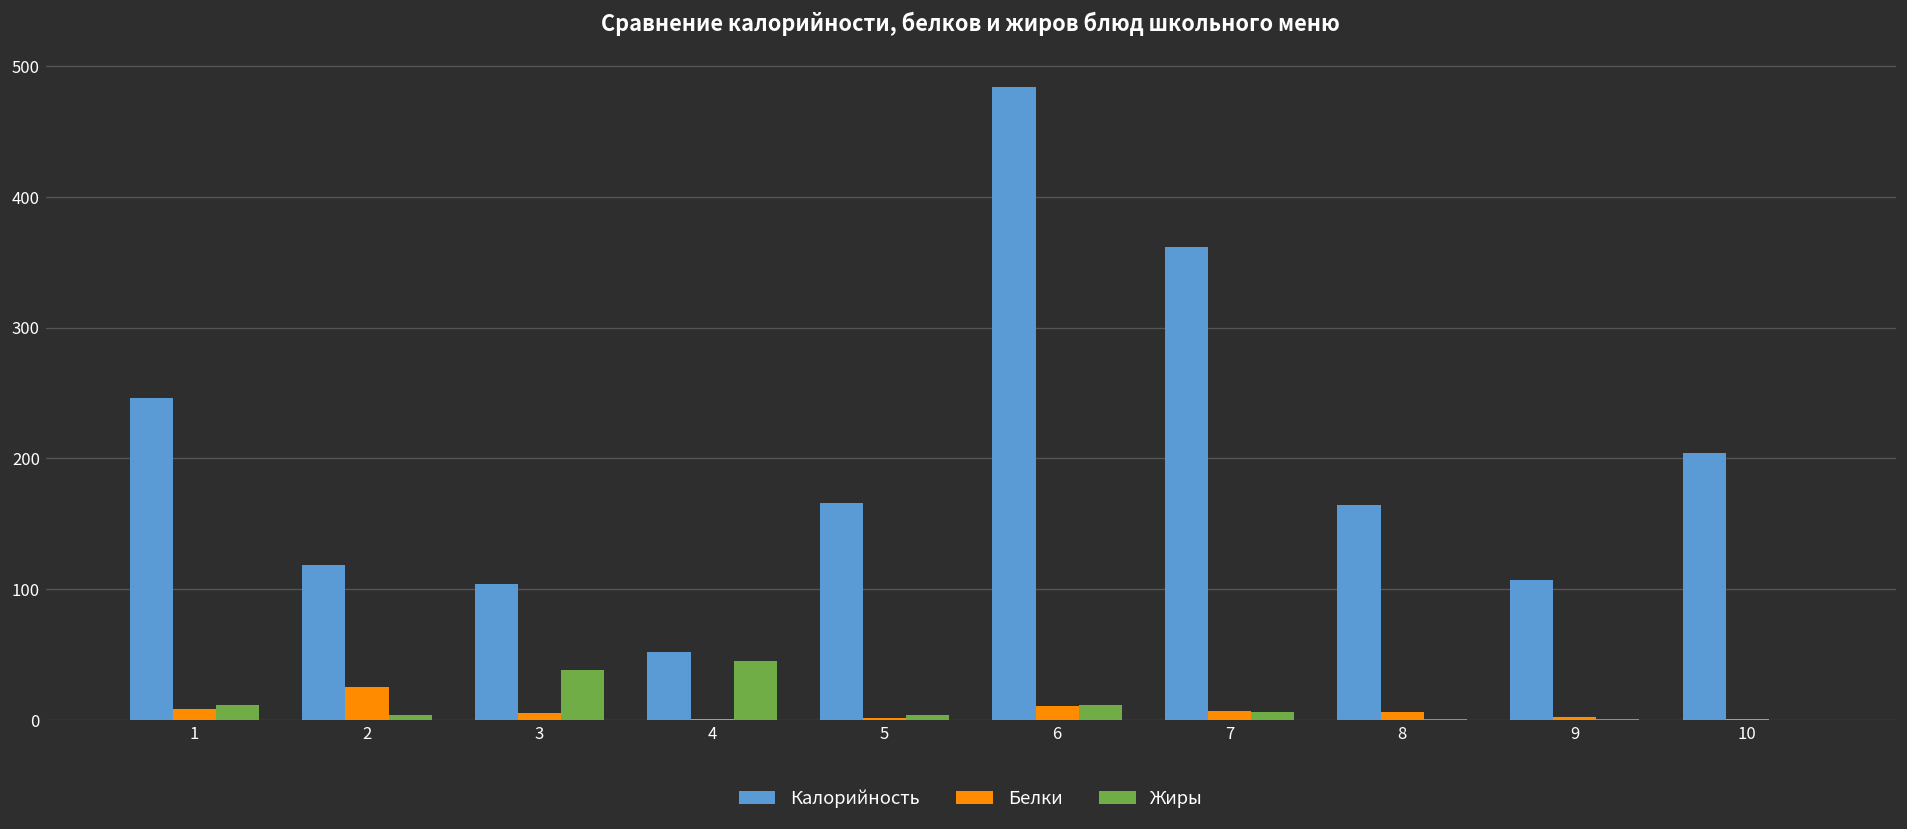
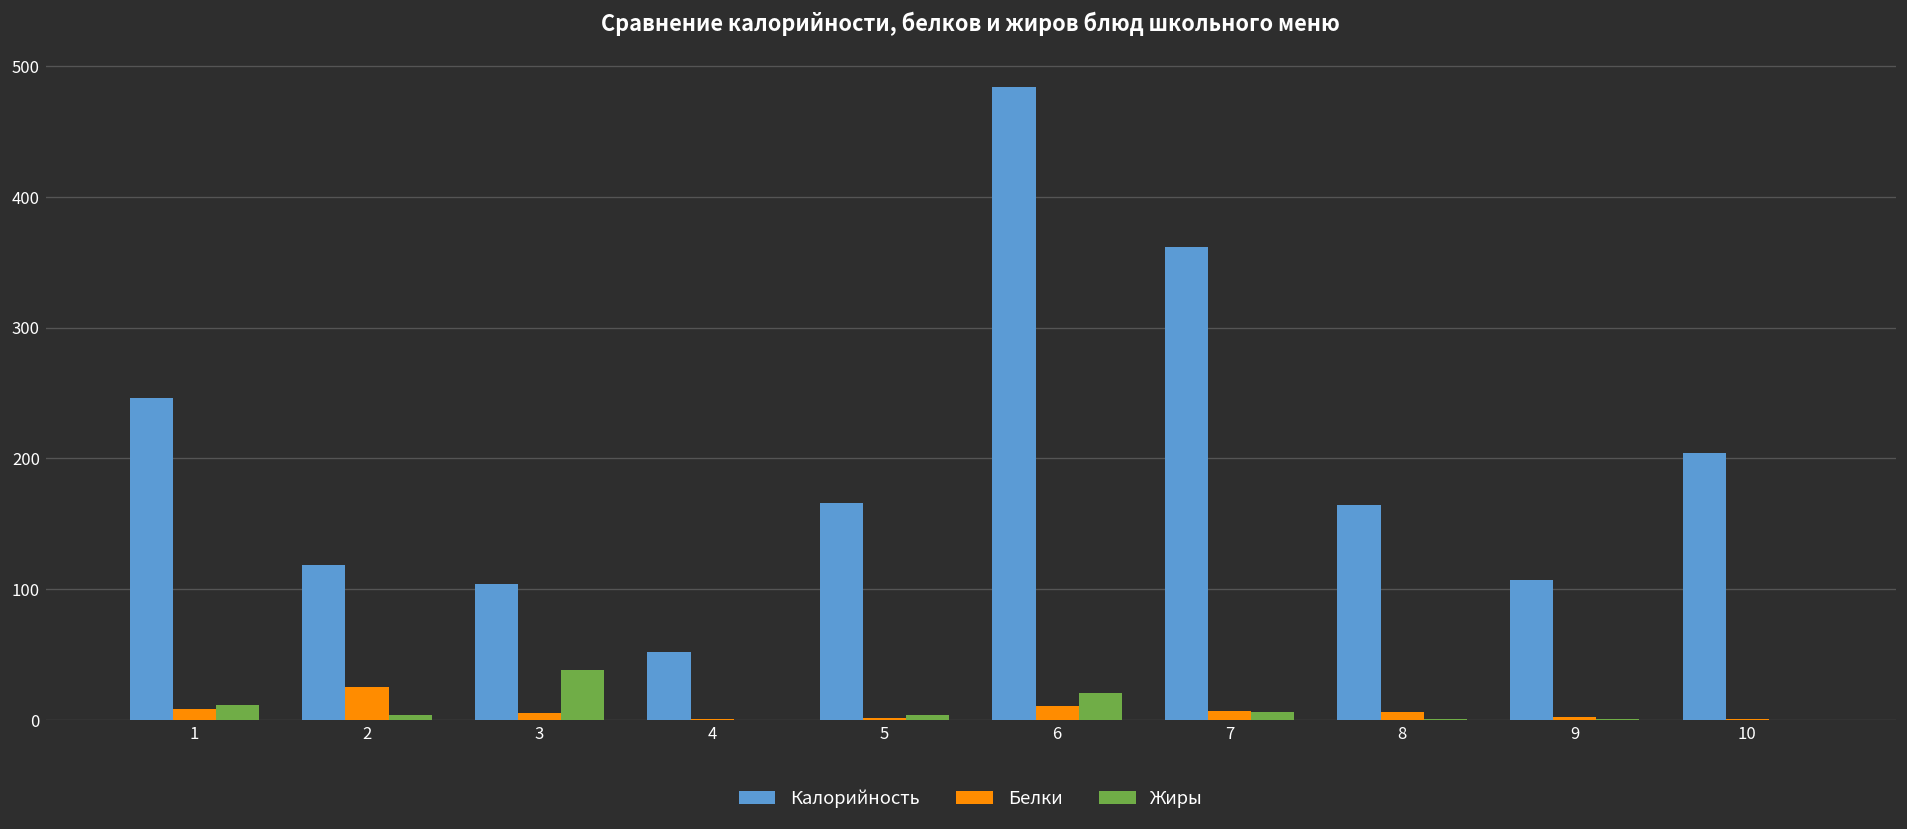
  {
    "Калорийность": {
      "1": 246,
      "2": 118,
      "3": 104,
      "4": 52,
      "5": 166,
      "6": 484,
      "7": 362,
      "8": 165,
      "9": 107,
      "10": 204
    },
    "Белки": {
      "1": 8,
      "2": 25,
      "3": 5,
      "6": 11,
      "7": 6,
      "8": 6,
      "9": 2
    },
    "Жиры": {
      "1": 11,
      "2": 4,
      "3": 38,
-     "4": 45,
+     "4": 0,
      "5": 4,
-     "6": 11,
+     "6": 21,
      "7": 6,
      "10": 0
    }
  }
